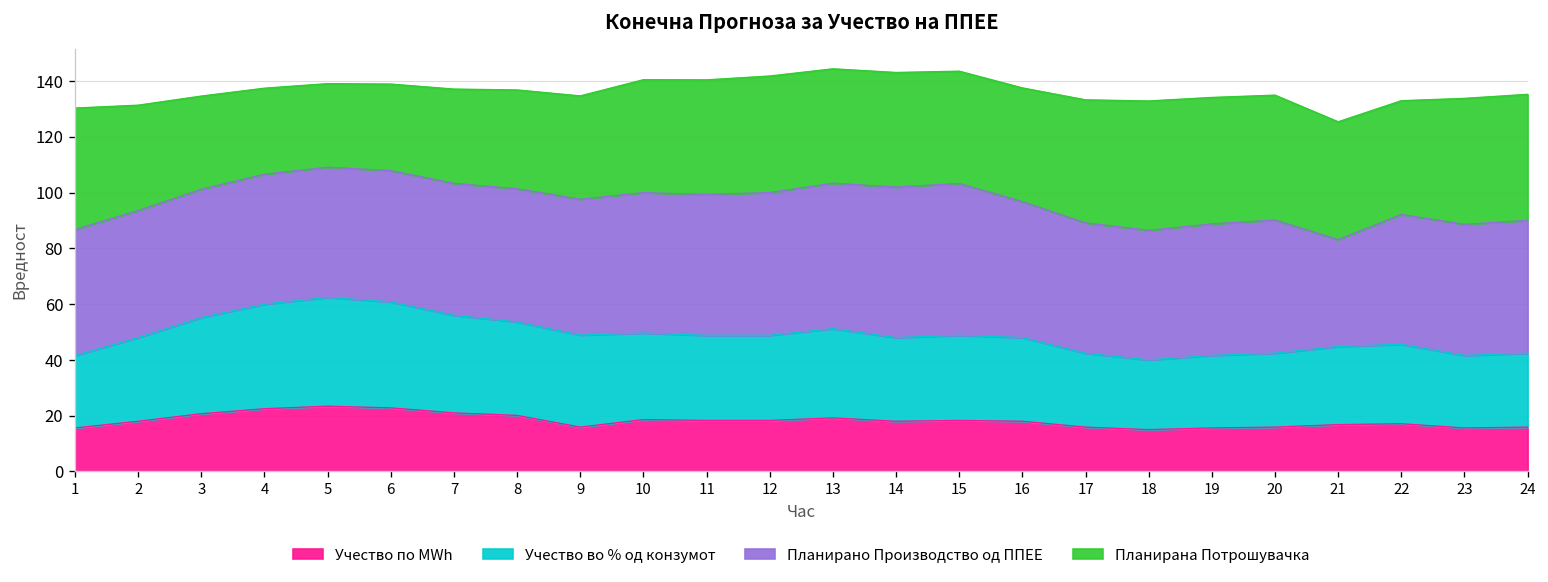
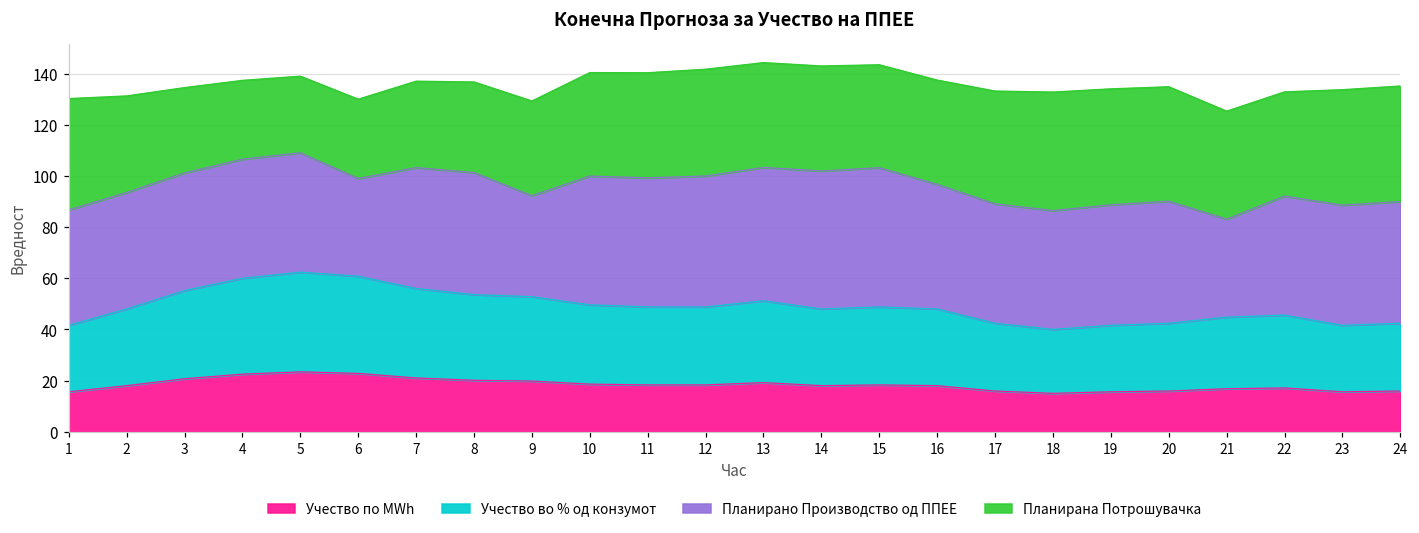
  {
    "Учество по MWh": {
      "1": 16,
      "2": 18,
      "3": 21,
      "4": 23,
      "5": 23,
      "6": 23,
      "7": 21,
      "8": 20,
-     "9": 16,
+     "9": 20,
      "10": 19,
      "11": 18,
      "12": 18,
      "13": 19,
      "14": 18,
      "15": 18,
      "16": 18,
      "17": 16,
      "18": 15,
      "19": 16,
      "20": 16,
      "21": 17,
      "22": 17,
      "23": 16,
      "24": 16
    },
    "Учество во % од конзумот": {
      "1": 26,
      "2": 30,
      "3": 35,
      "4": 38,
      "5": 39,
      "6": 38,
      "7": 35,
      "8": 34,
      "9": 33,
      "10": 31,
      "11": 30,
      "12": 30,
      "13": 32,
      "14": 30,
      "15": 30,
      "16": 30,
      "17": 27,
      "18": 25,
      "19": 26,
      "20": 27,
      "21": 28,
      "22": 29,
      "23": 26,
      "24": 27
    },
    "Планирано Производство од ППЕЕ": {
      "1": 45,
      "2": 46,
      "3": 46,
      "4": 47,
      "5": 47,
-     "6": 47,
+     "6": 38,
      "7": 47,
      "8": 48,
-     "9": 49,
+     "9": 40,
      "10": 50,
      "11": 50,
      "12": 51,
      "13": 52,
      "14": 54,
      "15": 54,
      "16": 49,
      "17": 47,
      "18": 46,
      "19": 47,
      "20": 48,
      "21": 38,
      "22": 47,
      "23": 47,
      "24": 48
    },
    "Планирана Потрошувачка": {
      "1": 44,
      "2": 38,
      "3": 33,
      "4": 31,
      "5": 30,
      "6": 31,
      "7": 34,
      "8": 35,
      "9": 37,
      "10": 40,
      "11": 41,
      "12": 42,
      "13": 41,
      "14": 41,
      "15": 40,
      "16": 41,
      "17": 44,
      "18": 46,
      "19": 45,
      "20": 45,
      "21": 42,
      "22": 41,
      "23": 45,
      "24": 45
    }
  }
